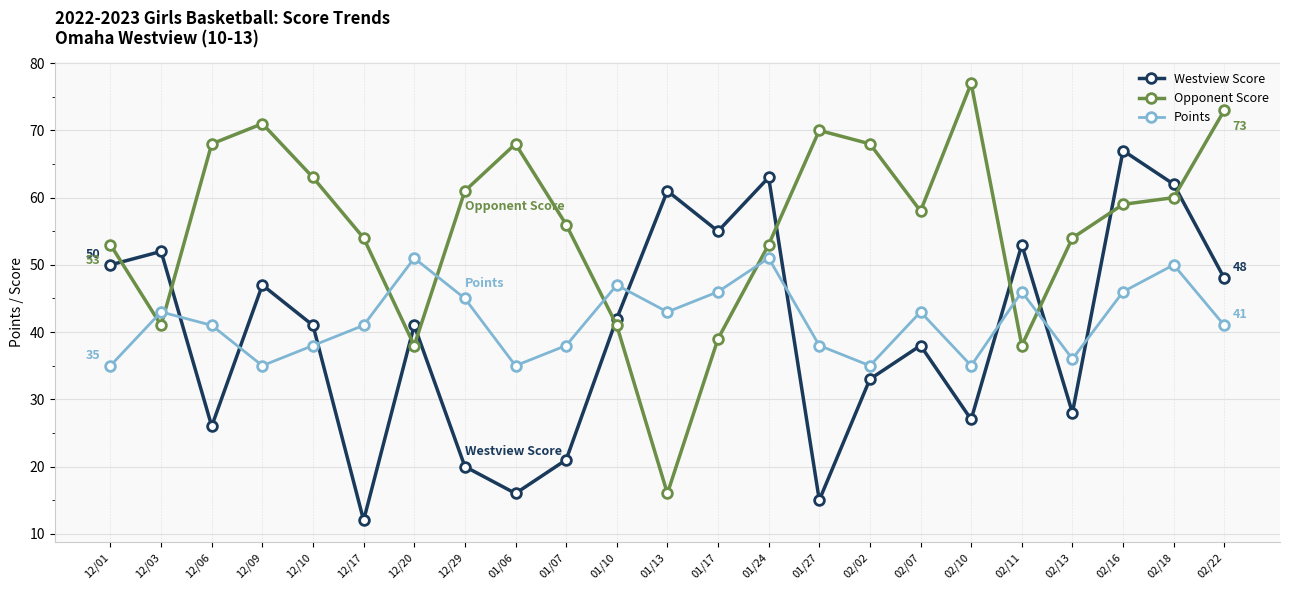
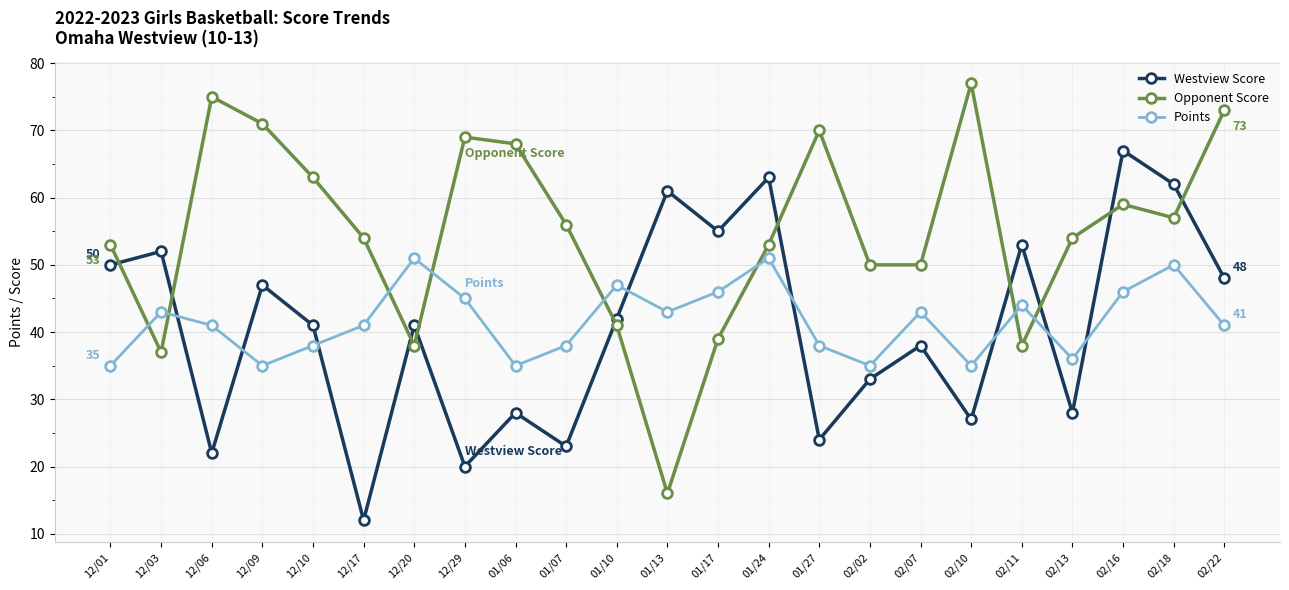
  {
    "Westview Score": {
      "12/03": 52,
-     "12/06": 26,
+     "12/06": 22,
      "12/09": 47,
      "12/10": 41,
      "12/17": 12,
      "12/20": 41,
      "12/29": 20,
-     "01/06": 16,
-     "01/07": 21,
+     "01/06": 28,
+     "01/07": 23,
      "01/10": 42,
      "01/13": 61,
      "01/17": 55,
      "01/24": 63,
-     "01/27": 15,
+     "01/27": 24,
      "02/02": 33,
      "02/07": 38,
      "02/10": 27,
      "02/11": 53,
      "02/13": 28,
      "02/16": 67,
      "02/18": 62
    },
    "Opponent Score": {
-     "12/03": 41,
-     "12/06": 68,
+     "12/03": 37,
+     "12/06": 75,
      "12/09": 71,
      "12/10": 63,
      "12/17": 54,
      "12/20": 38,
-     "12/29": 61,
+     "12/29": 69,
      "01/06": 68,
      "01/07": 56,
      "01/10": 41,
      "01/13": 16,
      "01/17": 39,
      "01/24": 53,
      "01/27": 70,
-     "02/02": 68,
-     "02/07": 58,
+     "02/02": 50,
+     "02/07": 50,
      "02/10": 77,
      "02/11": 38,
      "02/13": 54,
      "02/16": 59,
-     "02/18": 60
+     "02/18": 57
    },
    "Points": {
      "12/03": 43,
      "12/06": 41,
      "12/09": 35,
      "12/10": 38,
      "12/17": 41,
      "12/20": 51,
      "12/29": 45,
      "01/06": 35,
      "01/07": 38,
      "01/10": 47,
      "01/13": 43,
      "01/17": 46,
      "01/24": 51,
      "01/27": 38,
      "02/02": 35,
      "02/07": 43,
      "02/10": 35,
-     "02/11": 46,
+     "02/11": 44,
      "02/13": 36,
      "02/16": 46,
      "02/18": 50
    }
  }
